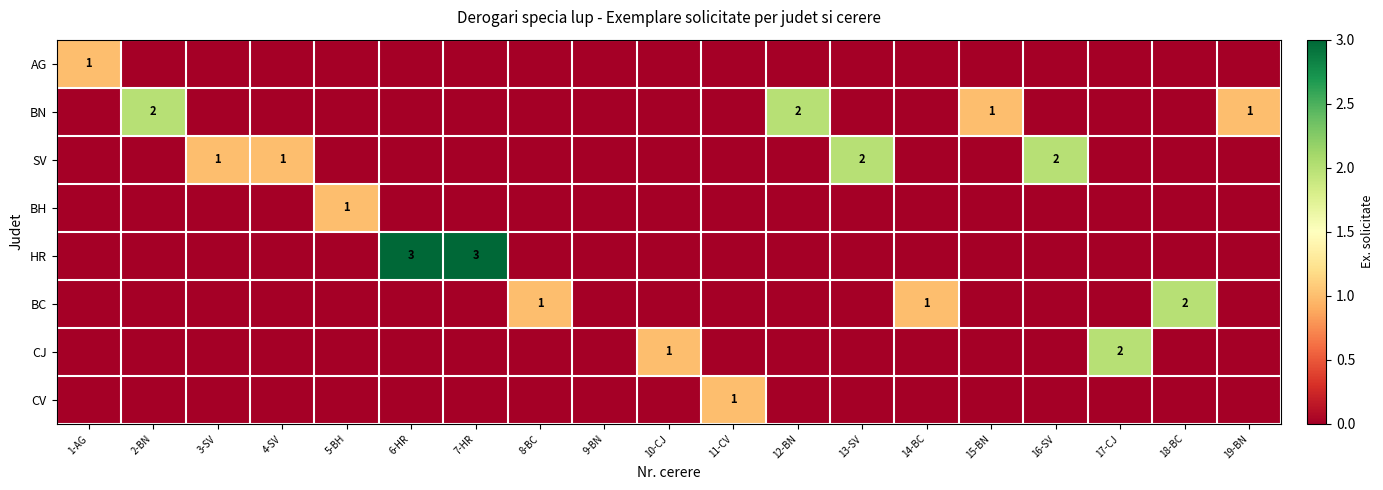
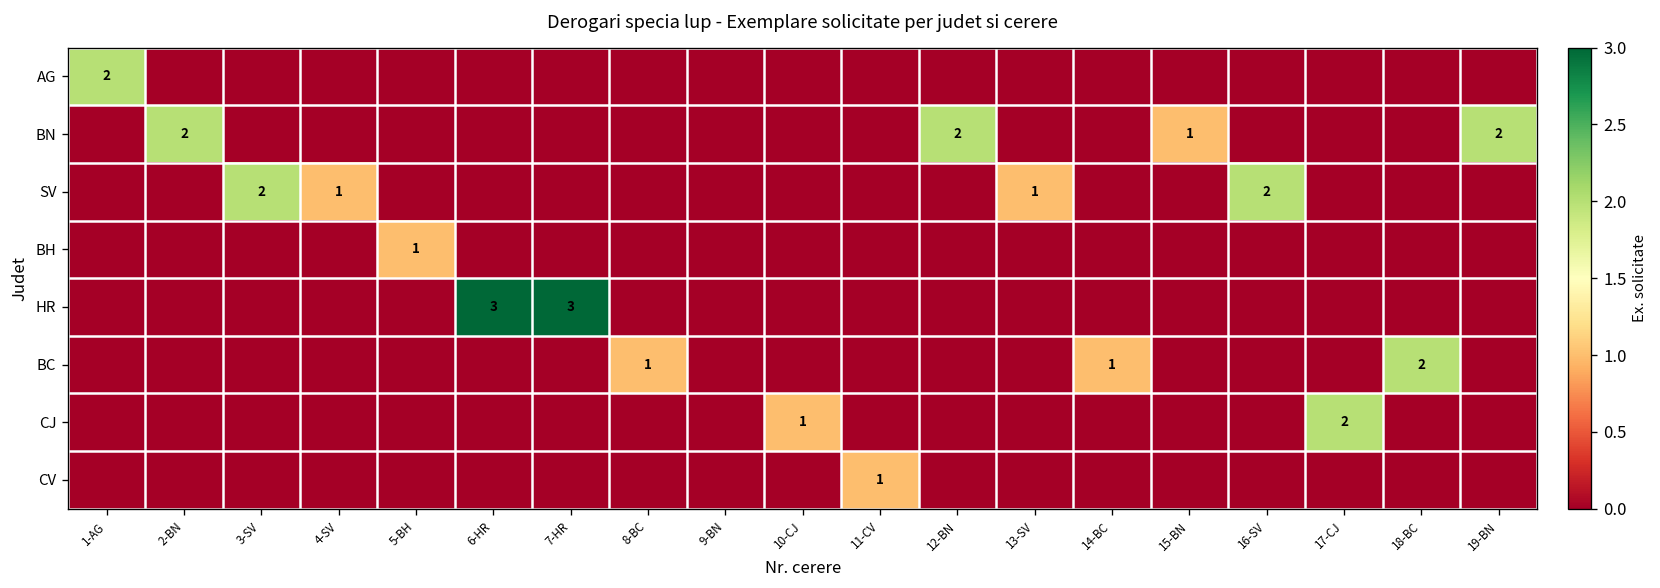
  {
    "AG": {
-     "1-AG": 1
+     "1-AG": 2
    },
    "BN": {
      "2-BN": 2,
      "12-BN": 2,
      "15-BN": 1,
-     "19-BN": 1
+     "19-BN": 2
    },
    "SV": {
-     "3-SV": 1,
+     "3-SV": 2,
      "4-SV": 1,
-     "13-SV": 2,
+     "13-SV": 1,
      "16-SV": 2
    },
    "BH": {
      "5-BH": 1
    },
    "HR": {
      "6-HR": 3,
      "7-HR": 3
    },
    "BC": {
      "8-BC": 1,
      "14-BC": 1,
      "18-BC": 2
    },
    "CJ": {
      "10-CJ": 1,
      "17-CJ": 2
    },
    "CV": {
      "11-CV": 1
    }
  }
